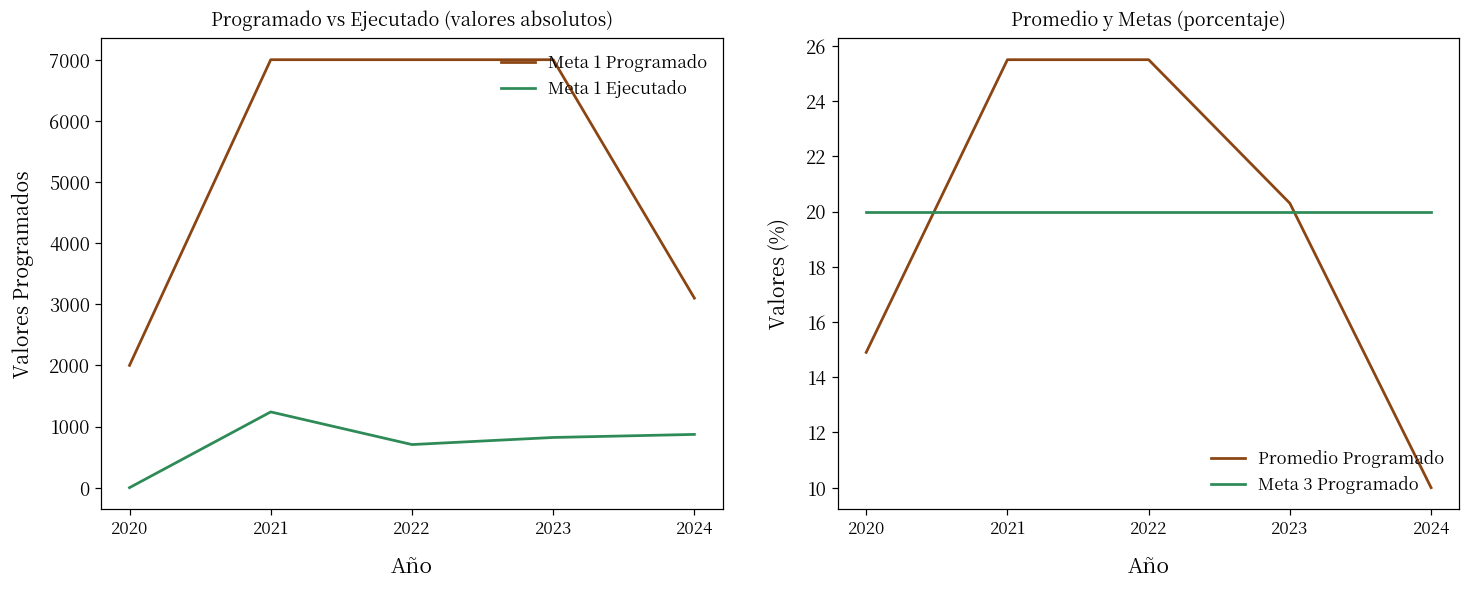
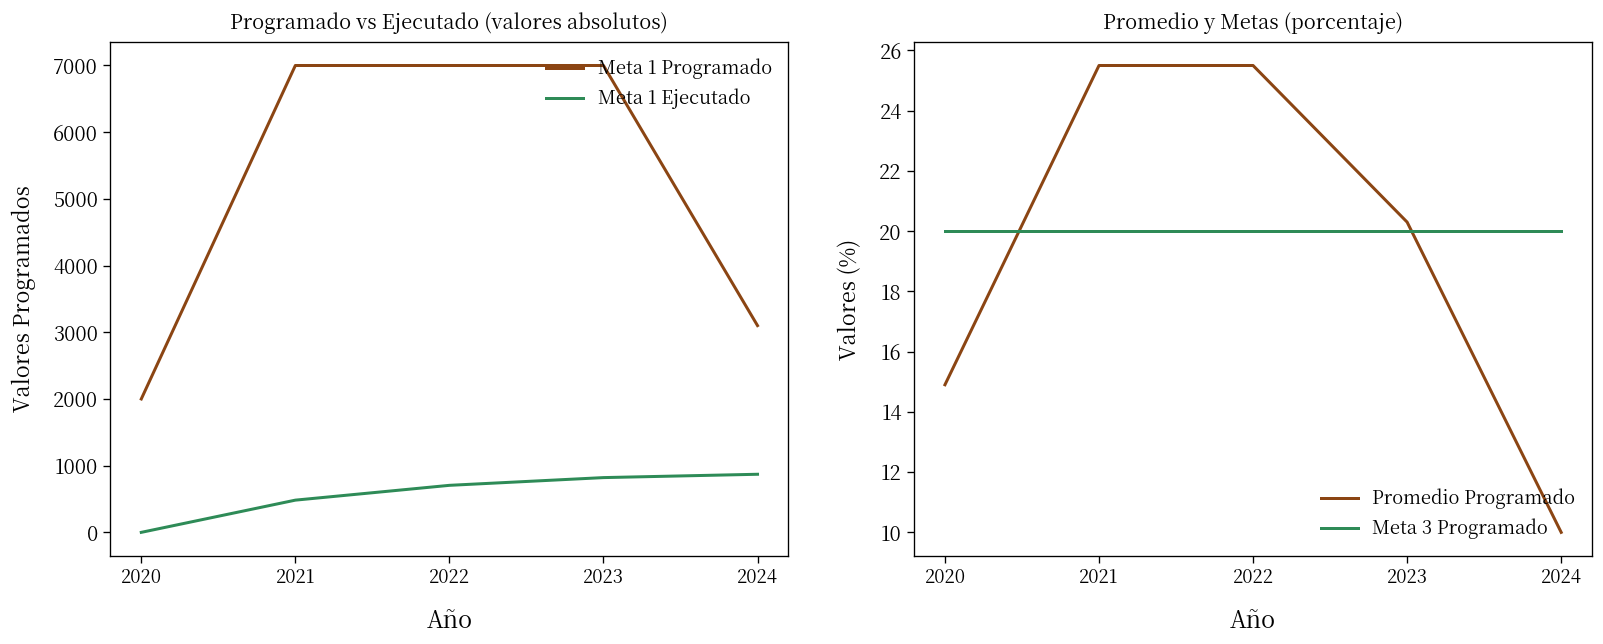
  {
    "Programado vs Ejecutado (valores absolutos)": {
      "Meta 1 Programado": {
        "2020": 2000,
        "2021": 7000,
        "2022": 7000,
        "2023": 7000,
        "2024": 3100
      },
      "Meta 1 Ejecutado": {
        "2020": 0,
-       "2021": 1200,
+       "2021": 500,
        "2022": 700,
        "2023": 800,
        "2024": 900
      }
    },
    "Promedio y Metas (porcentaje)": {
      "Promedio Programado": {
        "2020": 14.9,
        "2021": 25.5,
        "2022": 25.5,
        "2023": 20.3,
        "2024": 10.0
      },
      "Meta 3 Programado": {
        "2020": 20.0,
        "2021": 20.0,
        "2022": 20.0,
        "2023": 20.0,
        "2024": 20.0
      }
    }
  }
